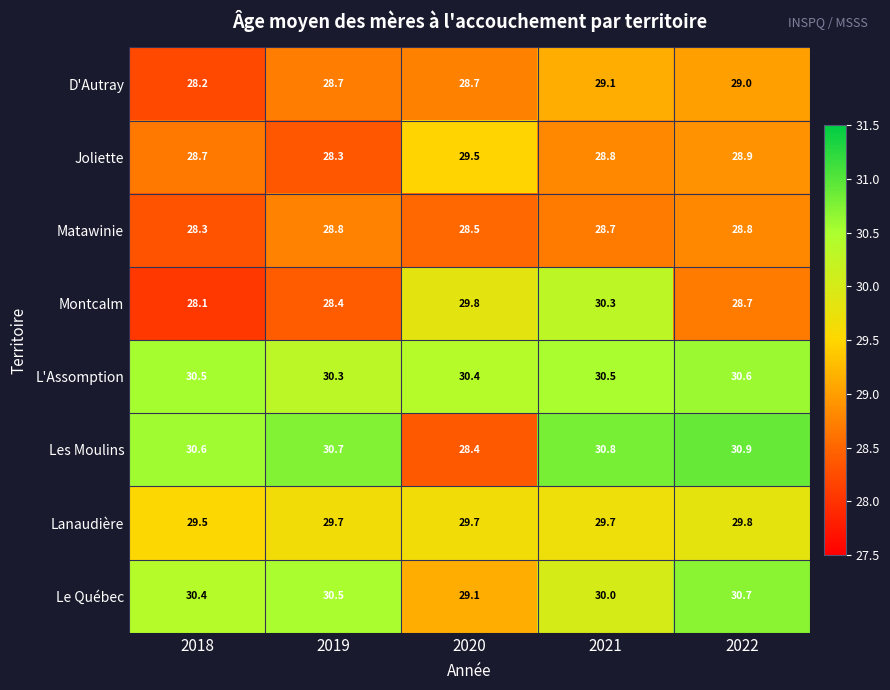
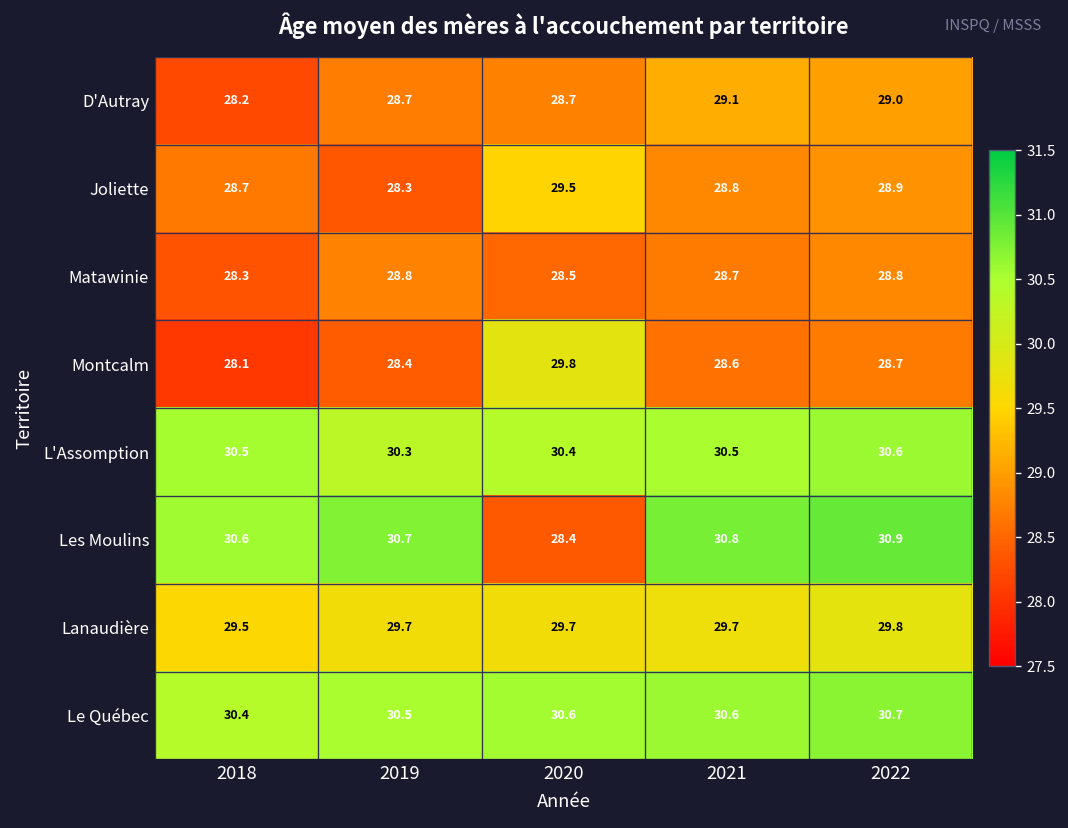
  {
    "D'Autray": {
      "2018": 28.2,
      "2019": 28.7,
      "2020": 28.7,
      "2021": 29.1,
      "2022": 29.0
    },
    "Joliette": {
      "2018": 28.7,
      "2019": 28.3,
      "2020": 29.5,
      "2021": 28.8,
      "2022": 28.9
    },
    "Matawinie": {
      "2018": 28.3,
      "2019": 28.8,
      "2020": 28.5,
      "2021": 28.7,
      "2022": 28.8
    },
    "Montcalm": {
      "2018": 28.1,
      "2019": 28.4,
      "2020": 29.8,
-     "2021": 30.3,
+     "2021": 28.6,
      "2022": 28.7
    },
    "L'Assomption": {
      "2018": 30.5,
      "2019": 30.3,
      "2020": 30.4,
      "2021": 30.5,
      "2022": 30.6
    },
    "Les Moulins": {
      "2018": 30.6,
      "2019": 30.7,
      "2020": 28.4,
      "2021": 30.8,
      "2022": 30.9
    },
    "Lanaudière": {
      "2018": 29.5,
      "2019": 29.7,
      "2020": 29.7,
      "2021": 29.7,
      "2022": 29.8
    },
    "Le Québec": {
      "2018": 30.4,
      "2019": 30.5,
-     "2020": 29.1,
-     "2021": 30.0,
+     "2020": 30.6,
+     "2021": 30.6,
      "2022": 30.7
    }
  }
